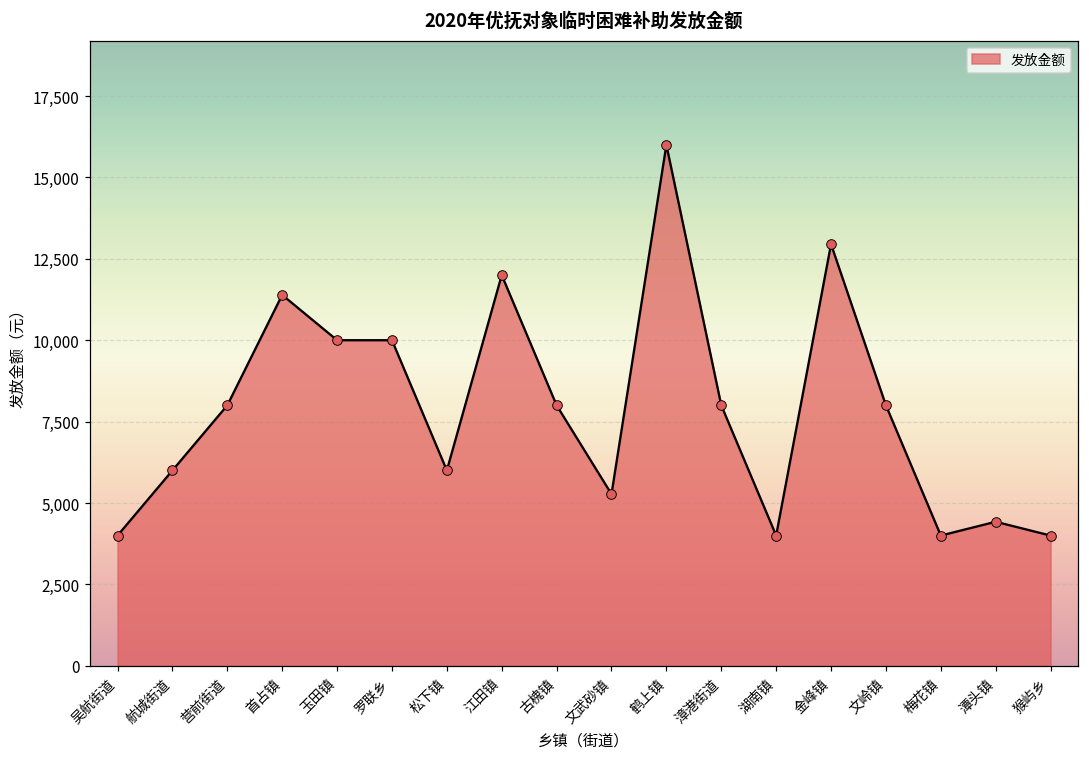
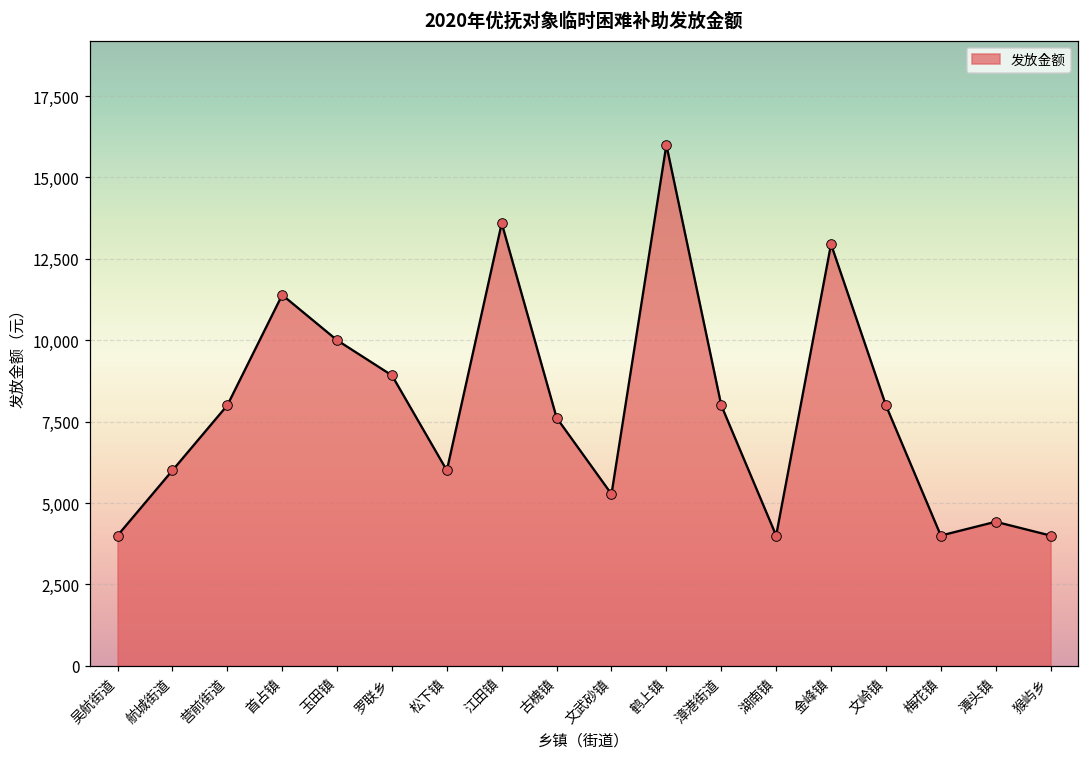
  {
    "吴航街道": "4,000",
    "航城街道": "6,000",
    "营前街道": "8,000",
    "首占镇": "11,400",
    "玉田镇": "10,000",
-   "罗联乡": "10,000",
+   "罗联乡": "8,900",
    "松下镇": "6,000",
-   "江田镇": "12,000",
-   "古槐镇": "8,000",
+   "江田镇": "13,600",
+   "古槐镇": "7,600",
    "文武砂镇": "5,300",
    "鹤上镇": "16,000",
    "漳港街道": "8,000",
    "湖南镇": "4,000",
    "金峰镇": "12,900",
    "文岭镇": "8,000",
    "梅花镇": "4,000",
    "潭头镇": "4,400",
    "猴屿乡": "4,000"
  }
